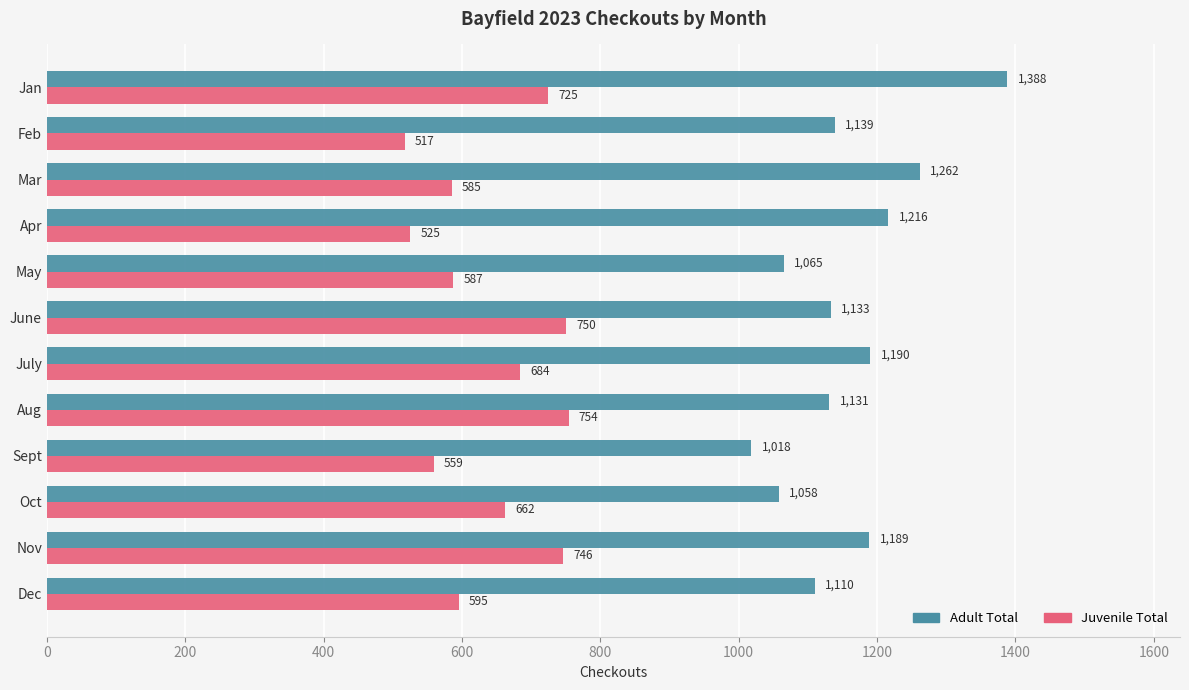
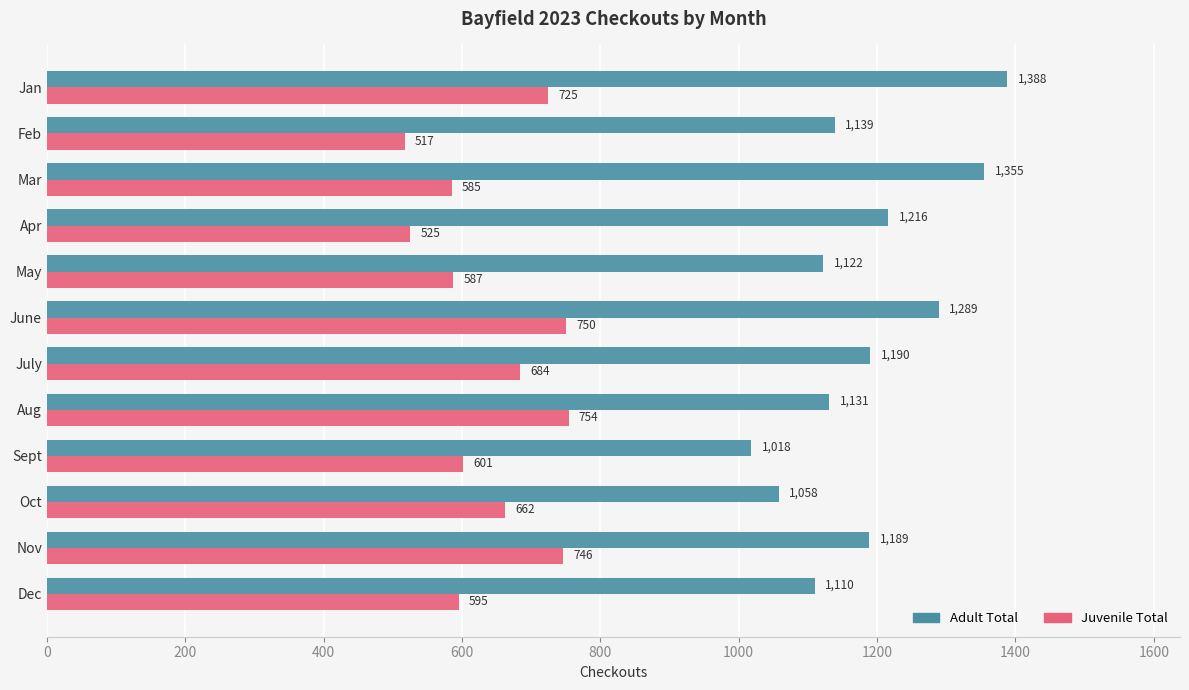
  {
    "Adult Total": {
      "Jan": "1,388",
      "Feb": "1,139",
-     "Mar": "1,262",
+     "Mar": "1,355",
      "Apr": "1,216",
-     "May": "1,065",
-     "June": "1,133",
+     "May": "1,122",
+     "June": "1,289",
      "July": "1,190",
      "Aug": "1,131",
      "Sept": "1,018",
      "Oct": "1,058",
      "Nov": "1,189",
      "Dec": "1,110"
    },
    "Juvenile Total": {
      "Jan": "725",
      "Feb": "517",
      "Mar": "585",
      "Apr": "525",
      "May": "587",
      "June": "750",
      "July": "684",
      "Aug": "754",
-     "Sept": "559",
+     "Sept": "601",
      "Oct": "662",
      "Nov": "746",
      "Dec": "595"
    }
  }
